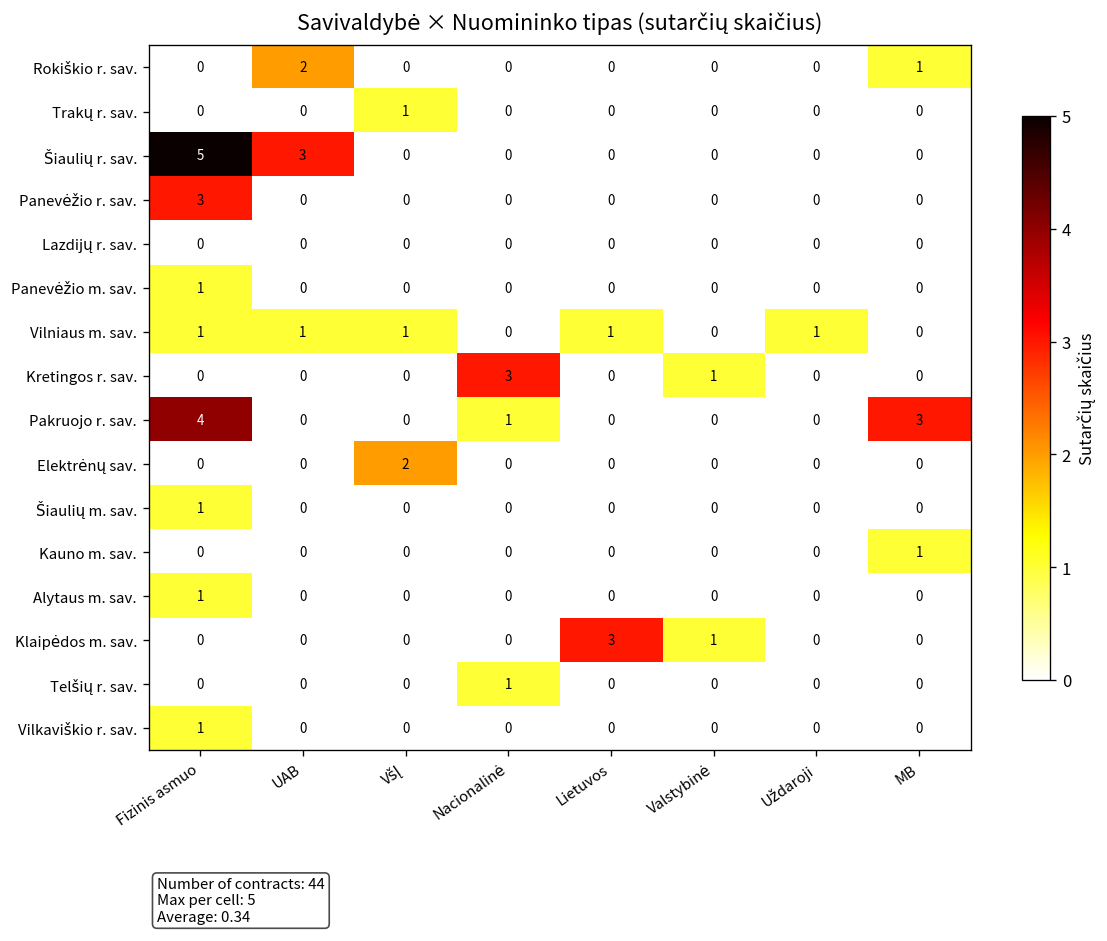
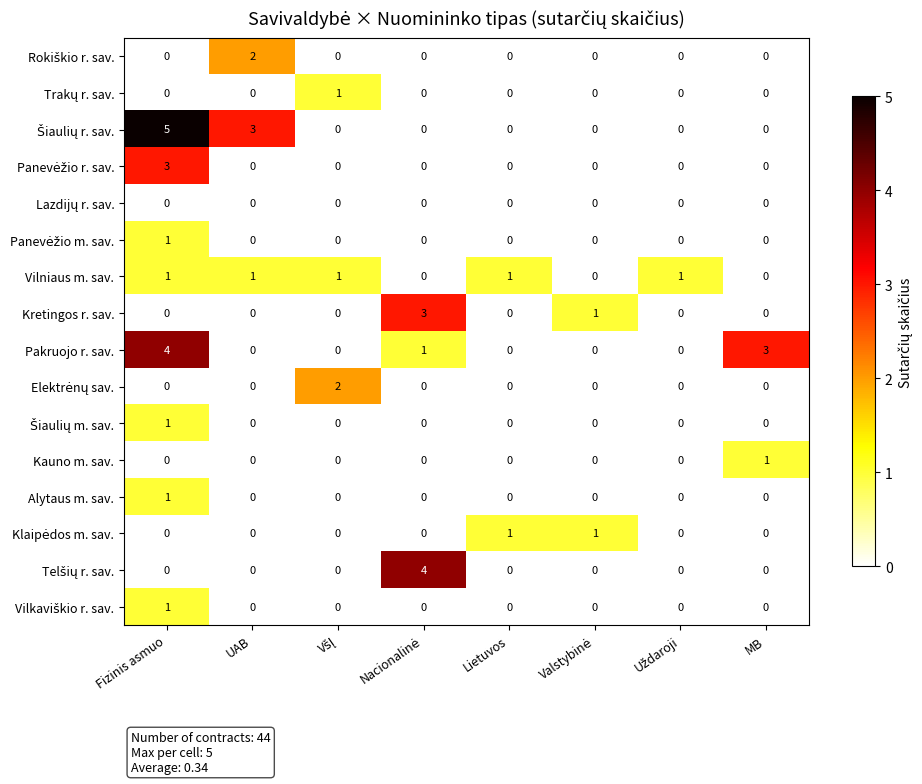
  {
    "Rokiškio r. sav.": {
      "Fizinis asmuo": 0,
      "UAB": 2,
      "VšĮ": 0,
      "Nacionalinė": 0,
      "Lietuvos": 0,
      "Valstybinė": 0,
      "Uždaroji": 0,
-     "MB": 1
+     "MB": 0
    },
    "Trakų r. sav.": {
      "Fizinis asmuo": 0,
      "UAB": 0,
      "VšĮ": 1,
      "Nacionalinė": 0,
      "Lietuvos": 0,
      "Valstybinė": 0,
      "Uždaroji": 0,
      "MB": 0
    },
    "Šiaulių r. sav.": {
      "Fizinis asmuo": 5,
      "UAB": 3,
      "VšĮ": 0,
      "Nacionalinė": 0,
      "Lietuvos": 0,
      "Valstybinė": 0,
      "Uždaroji": 0,
      "MB": 0
    },
    "Panevėžio r. sav.": {
      "Fizinis asmuo": 3,
      "UAB": 0,
      "VšĮ": 0,
      "Nacionalinė": 0,
      "Lietuvos": 0,
      "Valstybinė": 0,
      "Uždaroji": 0,
      "MB": 0
    },
    "Lazdijų r. sav.": {
      "Fizinis asmuo": 0,
      "UAB": 0,
      "VšĮ": 0,
      "Nacionalinė": 0,
      "Lietuvos": 0,
      "Valstybinė": 0,
      "Uždaroji": 0,
      "MB": 0
    },
    "Panevėžio m. sav.": {
      "Fizinis asmuo": 1,
      "UAB": 0,
      "VšĮ": 0,
      "Nacionalinė": 0,
      "Lietuvos": 0,
      "Valstybinė": 0,
      "Uždaroji": 0,
      "MB": 0
    },
    "Vilniaus m. sav.": {
      "Fizinis asmuo": 1,
      "UAB": 1,
      "VšĮ": 1,
      "Nacionalinė": 0,
      "Lietuvos": 1,
      "Valstybinė": 0,
      "Uždaroji": 1,
      "MB": 0
    },
    "Kretingos r. sav.": {
      "Fizinis asmuo": 0,
      "UAB": 0,
      "VšĮ": 0,
      "Nacionalinė": 3,
      "Lietuvos": 0,
      "Valstybinė": 1,
      "Uždaroji": 0,
      "MB": 0
    },
    "Pakruojo r. sav.": {
      "Fizinis asmuo": 4,
      "UAB": 0,
      "VšĮ": 0,
      "Nacionalinė": 1,
      "Lietuvos": 0,
      "Valstybinė": 0,
      "Uždaroji": 0,
      "MB": 3
    },
    "Elektrėnų sav.": {
      "Fizinis asmuo": 0,
      "UAB": 0,
      "VšĮ": 2,
      "Nacionalinė": 0,
      "Lietuvos": 0,
      "Valstybinė": 0,
      "Uždaroji": 0,
      "MB": 0
    },
    "Šiaulių m. sav.": {
      "Fizinis asmuo": 1,
      "UAB": 0,
      "VšĮ": 0,
      "Nacionalinė": 0,
      "Lietuvos": 0,
      "Valstybinė": 0,
      "Uždaroji": 0,
      "MB": 0
    },
    "Kauno m. sav.": {
      "Fizinis asmuo": 0,
      "UAB": 0,
      "VšĮ": 0,
      "Nacionalinė": 0,
      "Lietuvos": 0,
      "Valstybinė": 0,
      "Uždaroji": 0,
      "MB": 1
    },
    "Alytaus m. sav.": {
      "Fizinis asmuo": 1,
      "UAB": 0,
      "VšĮ": 0,
      "Nacionalinė": 0,
      "Lietuvos": 0,
      "Valstybinė": 0,
      "Uždaroji": 0,
      "MB": 0
    },
    "Klaipėdos m. sav.": {
      "Fizinis asmuo": 0,
      "UAB": 0,
      "VšĮ": 0,
      "Nacionalinė": 0,
-     "Lietuvos": 3,
+     "Lietuvos": 1,
      "Valstybinė": 1,
      "Uždaroji": 0,
      "MB": 0
    },
    "Telšių r. sav.": {
      "Fizinis asmuo": 0,
      "UAB": 0,
      "VšĮ": 0,
-     "Nacionalinė": 1,
+     "Nacionalinė": 4,
      "Lietuvos": 0,
      "Valstybinė": 0,
      "Uždaroji": 0,
      "MB": 0
    },
    "Vilkaviškio r. sav.": {
      "Fizinis asmuo": 1,
      "UAB": 0,
      "VšĮ": 0,
      "Nacionalinė": 0,
      "Lietuvos": 0,
      "Valstybinė": 0,
      "Uždaroji": 0,
      "MB": 0
    }
  }
